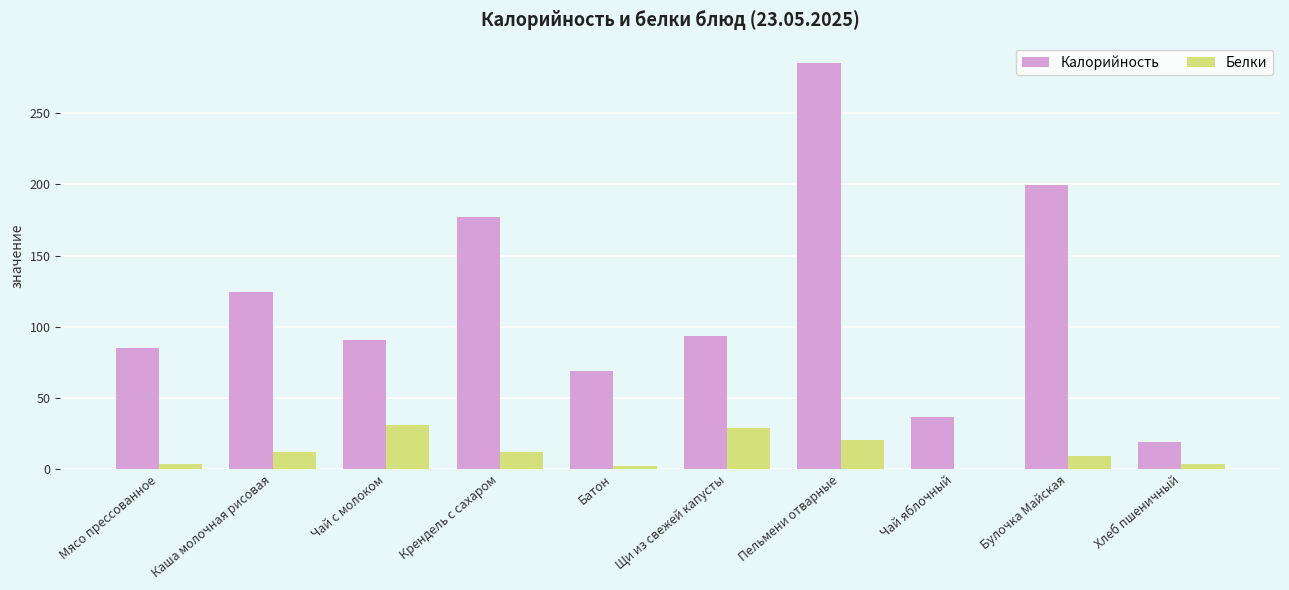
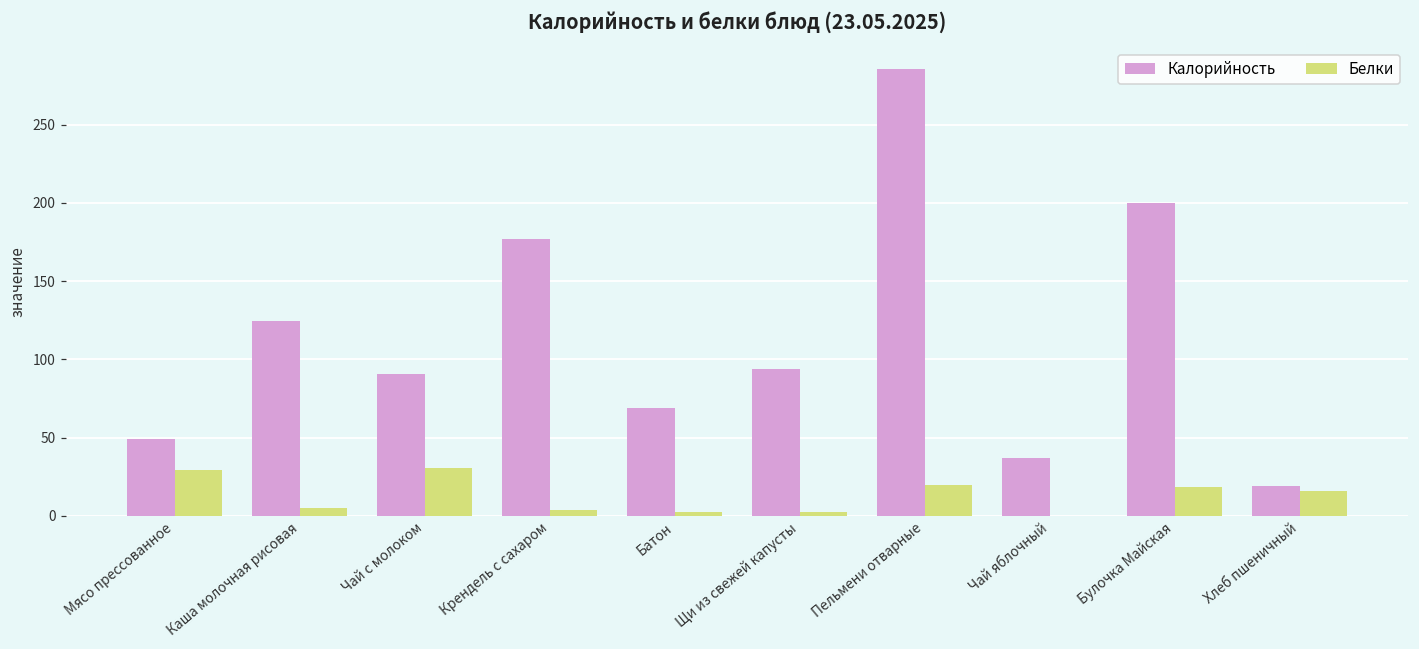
  {
    "Калорийность": {
-     "Мясо прессованное": 85,
+     "Мясо прессованное": 49,
      "Каша молочная рисовая": 125,
      "Чай с молоком": 91,
      "Крендель с сахаром": 177,
      "Батон": 69,
      "Щи из свежей капусты": 94,
      "Пельмени отварные": 285,
      "Чай яблочный": 37,
      "Булочка Майская": 200,
      "Хлеб пшеничный": 19
    },
    "Белки": {
-     "Мясо прессованное": 3,
-     "Каша молочная рисовая": 12,
+     "Мясо прессованное": 29,
+     "Каша молочная рисовая": 5,
      "Чай с молоком": 31,
-     "Крендель с сахаром": 12,
+     "Крендель с сахаром": 4,
      "Батон": 2,
-     "Щи из свежей капусты": 29,
+     "Щи из свежей капусты": 3,
      "Пельмени отварные": 20,
-     "Булочка Майская": 9,
-     "Хлеб пшеничный": 3
+     "Булочка Майская": 18,
+     "Хлеб пшеничный": 16
    }
  }
